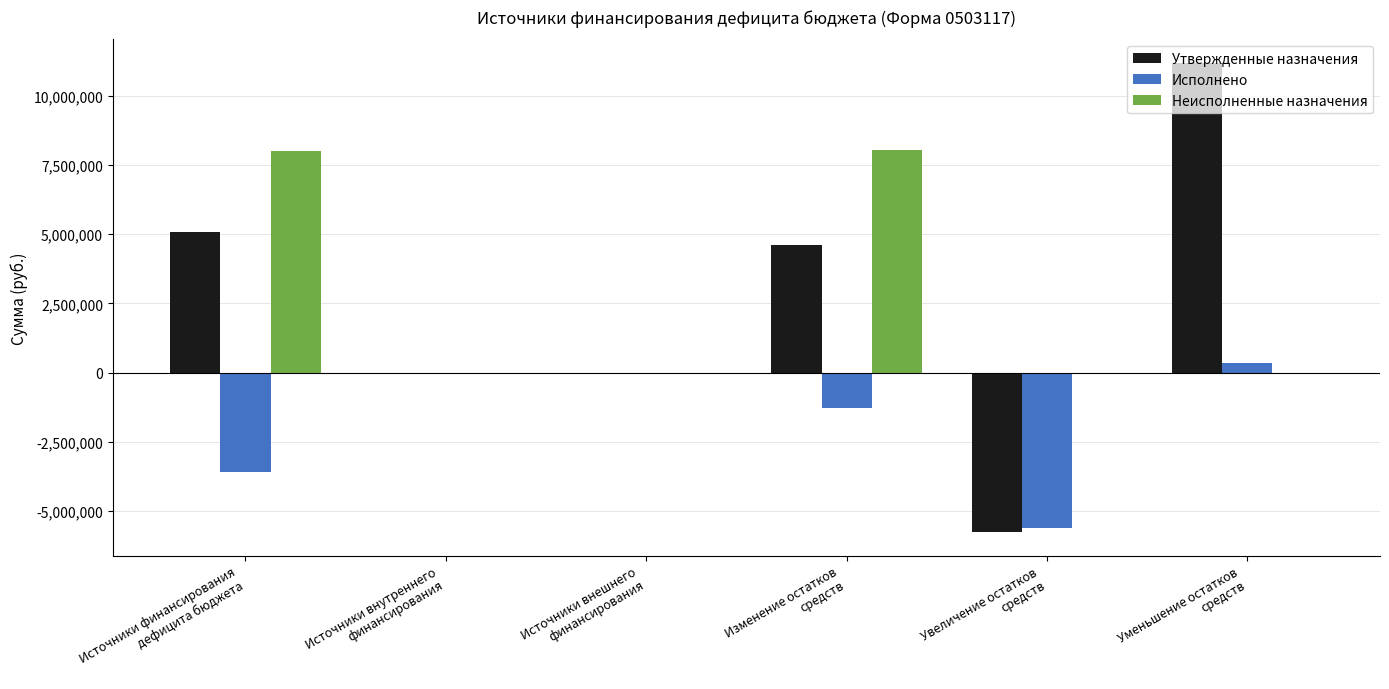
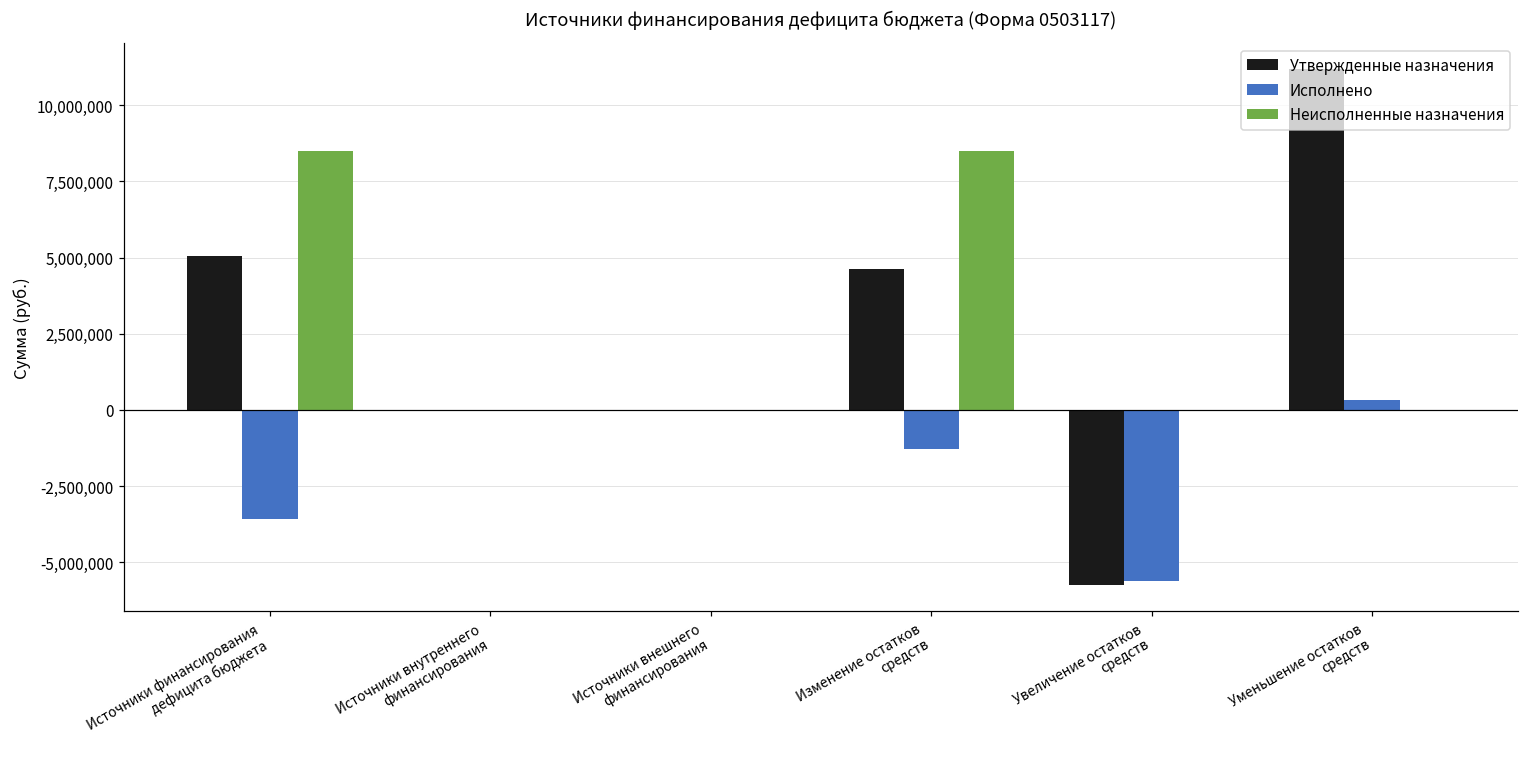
  {
    "Утвержденные назначения": {
      "Источники финансирования дефицита бюджета": "5,100,000",
      "Источники внутреннего финансирования": "0",
      "Источники внешнего финансирования": "0",
      "Изменение остатков средств": "4,600,000",
      "Увеличение остатков средств": "-5,800,000"
    },
    "Исполнено": {
      "Источники финансирования дефицита бюджета": "-3,600,000",
      "Источники внутреннего финансирования": "0",
      "Источники внешнего финансирования": "0",
      "Изменение остатков средств": "-1,300,000",
      "Увеличение остатков средств": "-5,600,000",
      "Уменьшение остатков средств": "300,000"
    },
    "Неисполненные назначения": {
-     "Источники финансирования дефицита бюджета": "8,000,000",
+     "Источники финансирования дефицита бюджета": "8,500,000",
      "Источники внутреннего финансирования": "0",
      "Источники внешнего финансирования": "0",
-     "Изменение остатков средств": "8,000,000",
+     "Изменение остатков средств": "8,500,000",
      "Увеличение остатков средств": "0",
      "Уменьшение остатков средств": "0"
    }
  }
